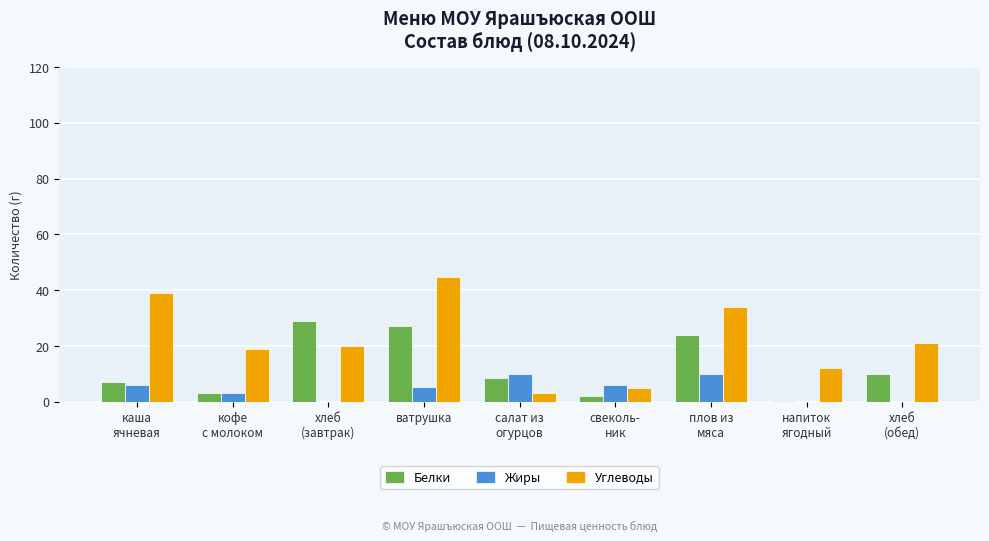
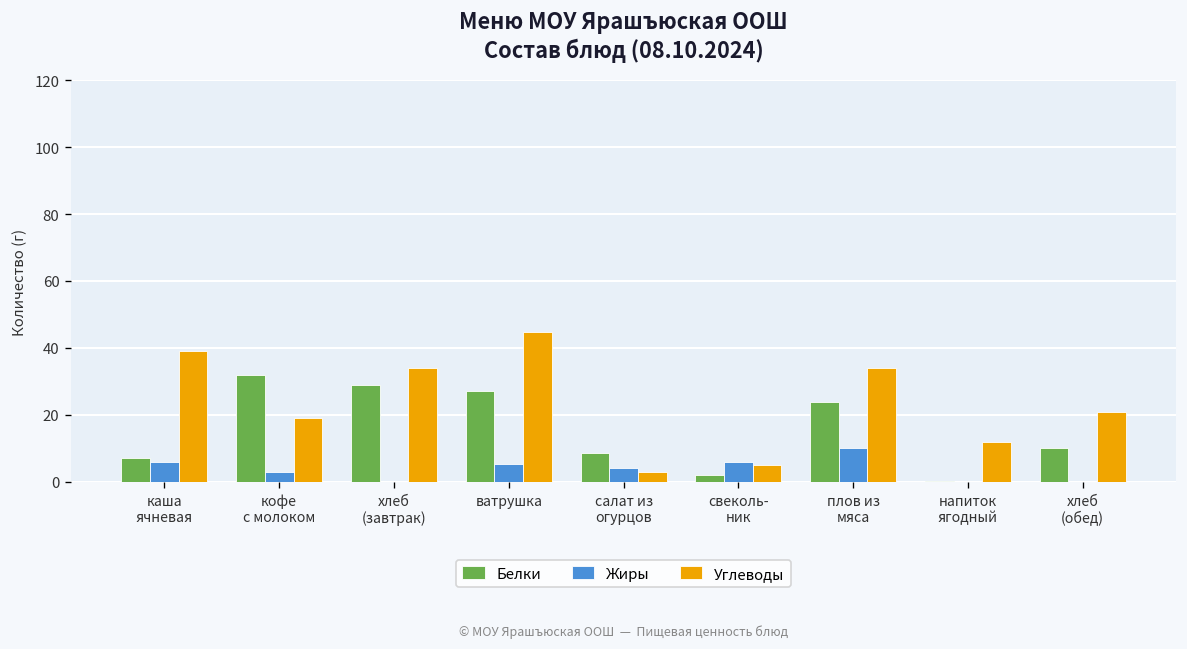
  {
    "Белки": {
      "каша ячневая": 7,
-     "кофе с молоком": 3,
+     "кофе с молоком": 32,
      "хлеб (завтрак)": 29,
      "ватрушка": 27,
      "салат из огурцов": 9,
      "свеколь- ник": 2,
      "плов из мяса": 24,
      "хлеб (обед)": 10
    },
    "Жиры": {
      "каша ячневая": 6,
      "кофе с молоком": 3,
      "хлеб (завтрак)": 0,
      "ватрушка": 5,
-     "салат из огурцов": 10,
+     "салат из огурцов": 4,
      "свеколь- ник": 6,
      "плов из мяса": 10,
      "напиток ягодный": 0,
      "хлеб (обед)": 0
    },
    "Углеводы": {
      "каша ячневая": 39,
      "кофе с молоком": 19,
-     "хлеб (завтрак)": 20,
+     "хлеб (завтрак)": 34,
      "ватрушка": 45,
      "салат из огурцов": 3,
      "свеколь- ник": 5,
      "плов из мяса": 34,
      "напиток ягодный": 12,
      "хлеб (обед)": 21
    }
  }
